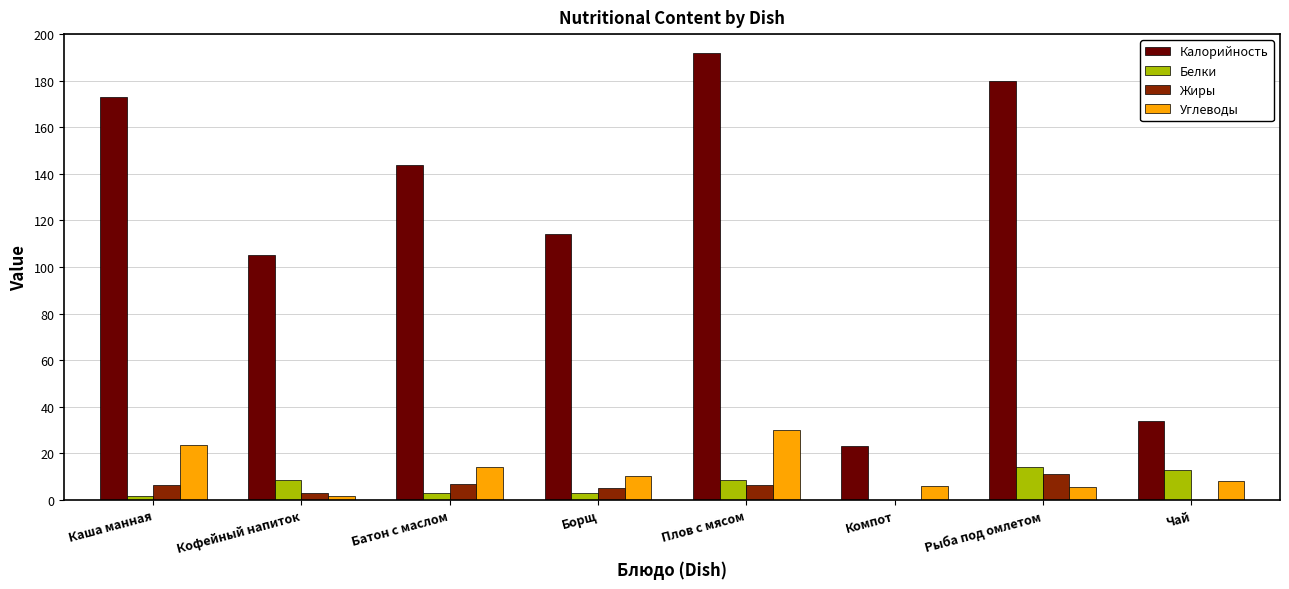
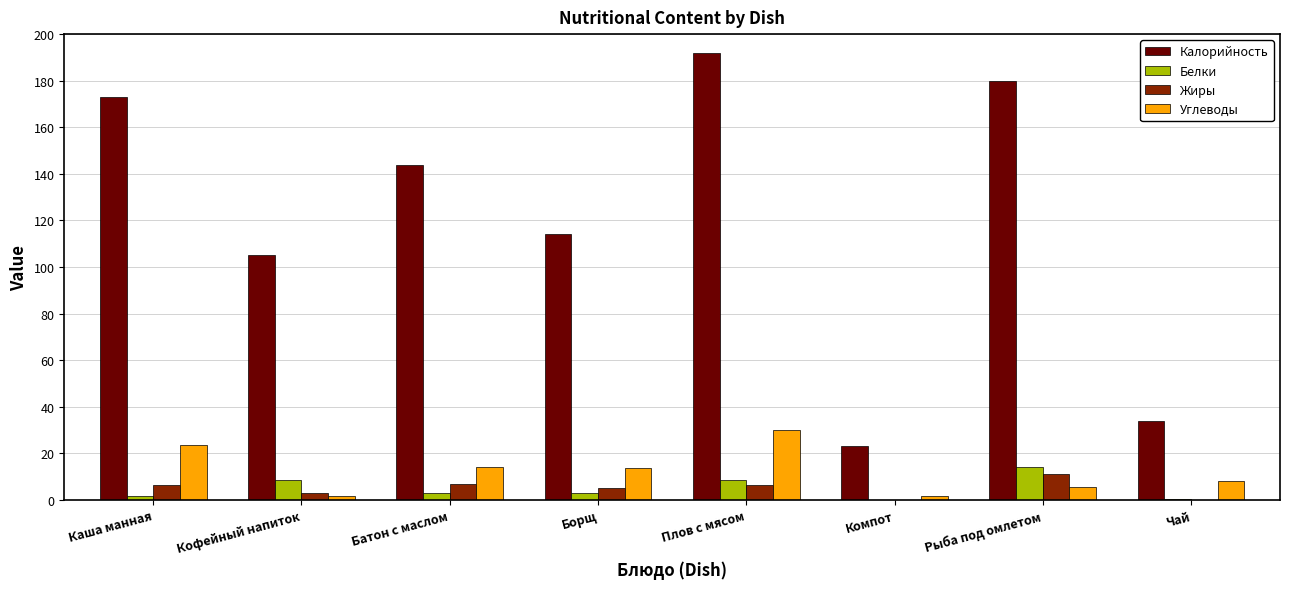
  {
    "Белки": {
      "Каша манная": 2,
      "Кофейный напиток": 9,
      "Батон с маслом": 3,
      "Борщ": 3,
      "Плов с мясом": 9,
      "Компот": 0,
      "Рыба под омлетом": 14,
-     "Чай": 13
+     "Чай": 0
    },
    "Углеводы": {
      "Каша манная": 24,
      "Кофейный напиток": 2,
      "Батон с маслом": 14,
-     "Борщ": 10,
+     "Борщ": 14,
      "Плов с мясом": 30,
-     "Компот": 6,
+     "Компот": 2,
      "Рыба под омлетом": 6,
      "Чай": 8
    }
  }
